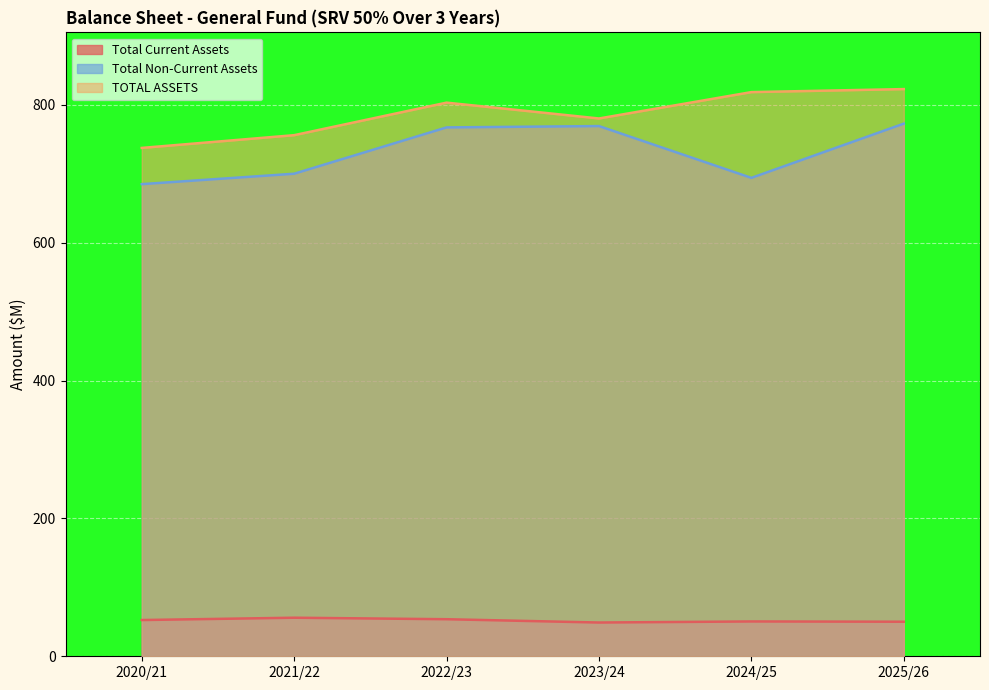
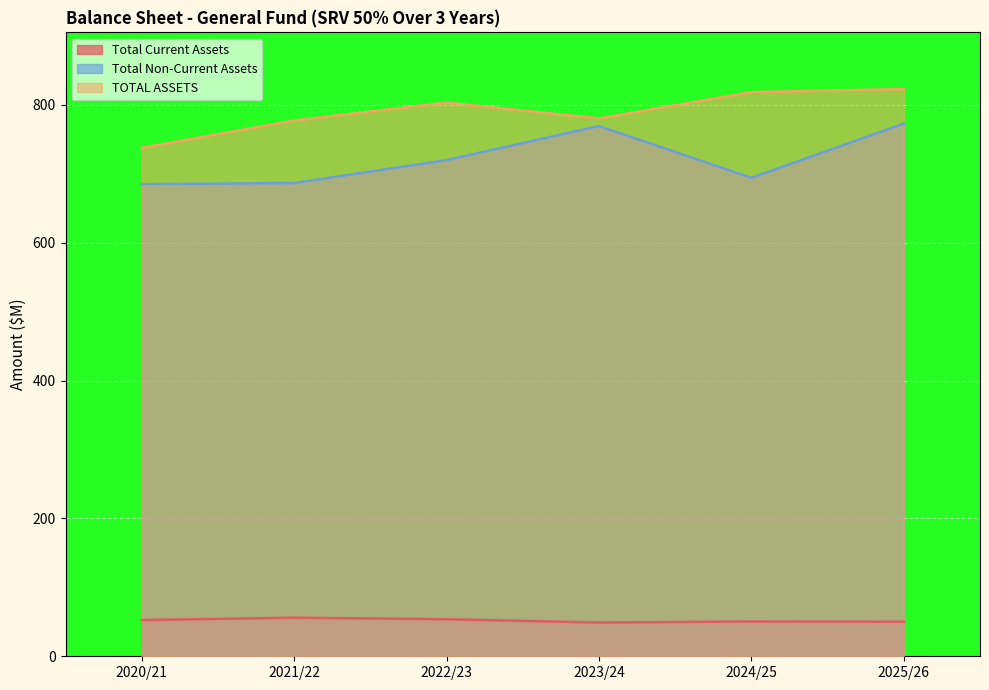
  {
    "Total Current Assets": {
      "2020/21": 50,
      "2021/22": 60,
      "2022/23": 50,
      "2023/24": 50,
      "2024/25": 50,
      "2025/26": 50
    },
    "Total Non-Current Assets": {
      "2020/21": 680,
-     "2021/22": 700,
-     "2022/23": 770,
+     "2021/22": 690,
+     "2022/23": 720,
      "2023/24": 770,
      "2024/25": 690,
      "2025/26": 770
    },
    "TOTAL ASSETS": {
      "2020/21": 740,
-     "2021/22": 760,
+     "2021/22": 780,
      "2022/23": 800,
      "2023/24": 780,
      "2024/25": 820,
      "2025/26": 820
    }
  }
